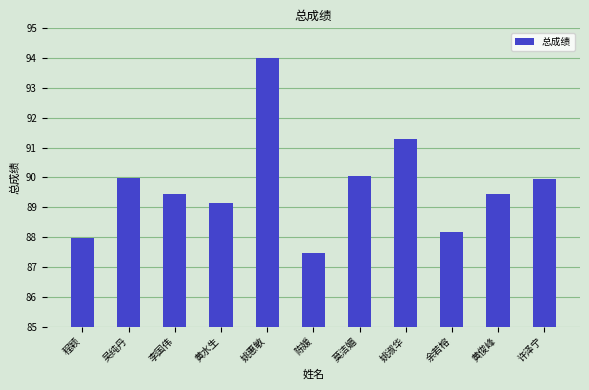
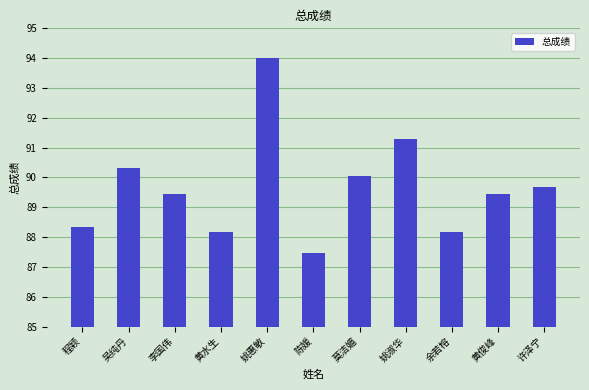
  {
-   "程颖": 88.0,
-   "吴纯丹": 90.0,
+   "程颖": 88.3,
+   "吴纯丹": 90.3,
    "李国伟": 89.5,
-   "黄水生": 89.1,
+   "黄水生": 88.2,
    "姚惠敏": 94.0,
    "陈媛": 87.5,
    "莫洁媚": 90.1,
    "姚淑华": 91.3,
    "余若榕": 88.2,
    "黄俊峰": 89.5,
-   "许泽宁": 90.0
+   "许泽宁": 89.7
  }
